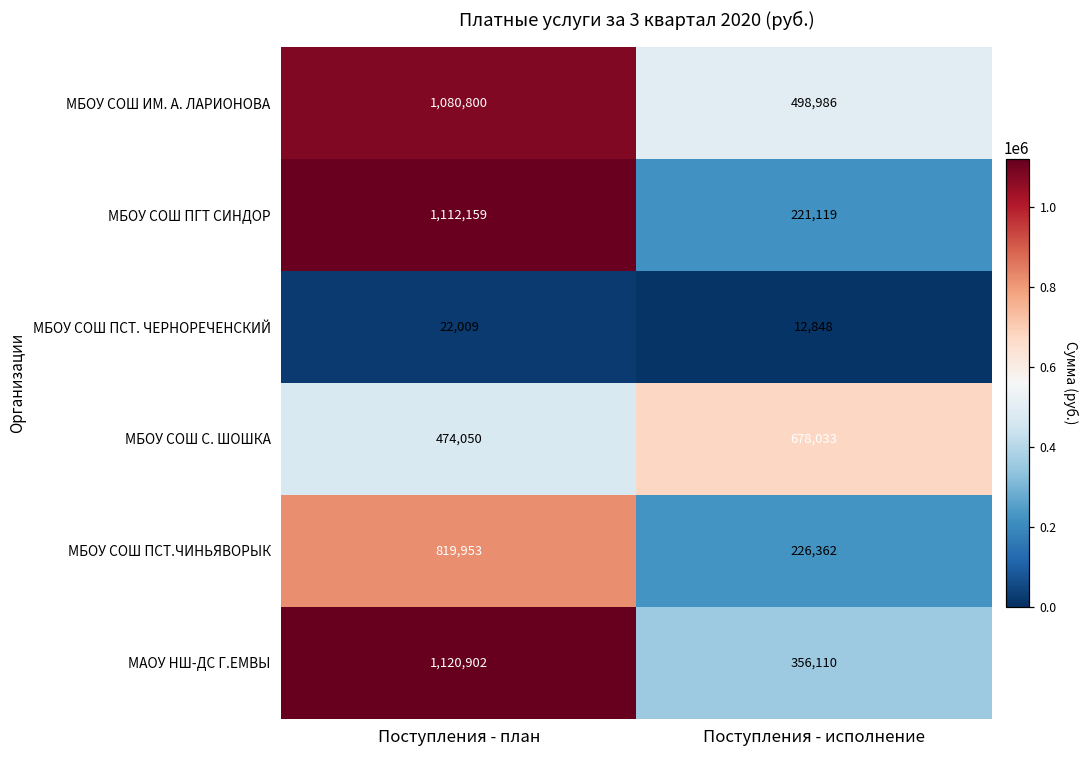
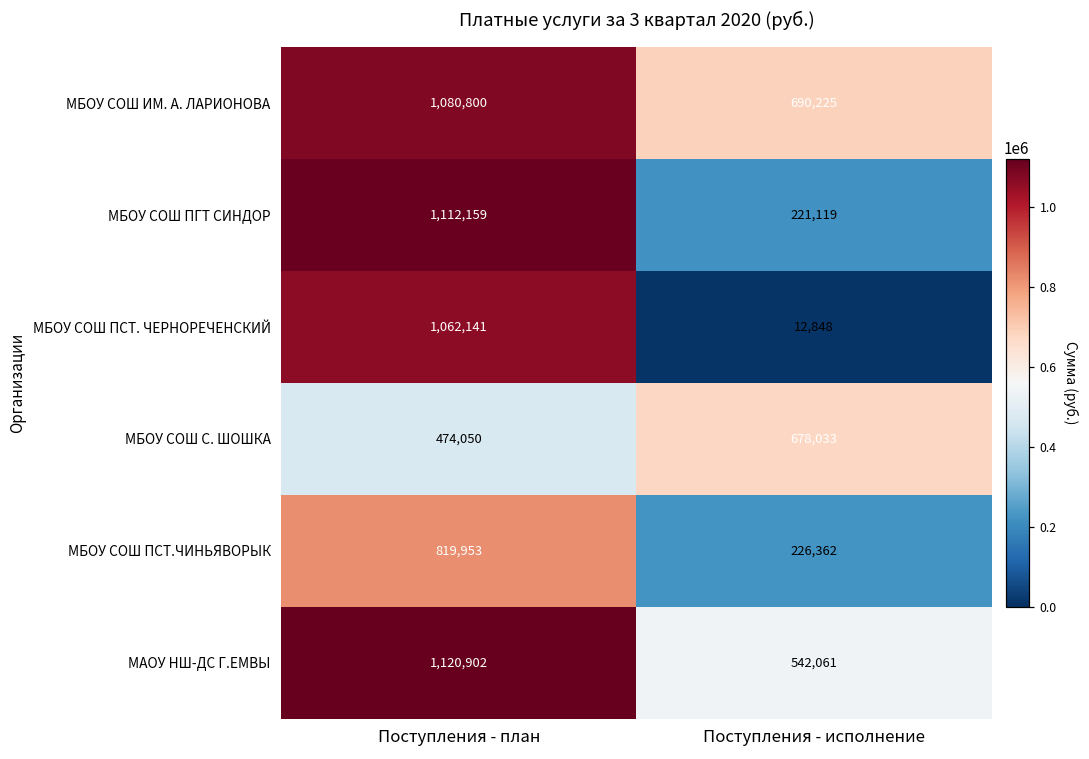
  {
    "МБОУ СОШ ИМ. А. ЛАРИОНОВА": {
      "Поступления - план": "1,080,800",
-     "Поступления - исполнение": "498,986"
+     "Поступления - исполнение": "690,225"
    },
    "МБОУ СОШ ПГТ СИНДОР": {
      "Поступления - план": "1,112,159",
      "Поступления - исполнение": "221,119"
    },
    "МБОУ СОШ ПСТ. ЧЕРНОРЕЧЕНСКИЙ": {
-     "Поступления - план": "22,009",
+     "Поступления - план": "1,062,141",
      "Поступления - исполнение": "12,848"
    },
    "МБОУ СОШ С. ШОШКА": {
      "Поступления - план": "474,050",
      "Поступления - исполнение": "678,033"
    },
    "МБОУ СОШ ПСТ.ЧИНЬЯВОРЫК": {
      "Поступления - план": "819,953",
      "Поступления - исполнение": "226,362"
    },
    "МАОУ НШ-ДС Г.ЕМВЫ": {
      "Поступления - план": "1,120,902",
-     "Поступления - исполнение": "356,110"
+     "Поступления - исполнение": "542,061"
    }
  }
